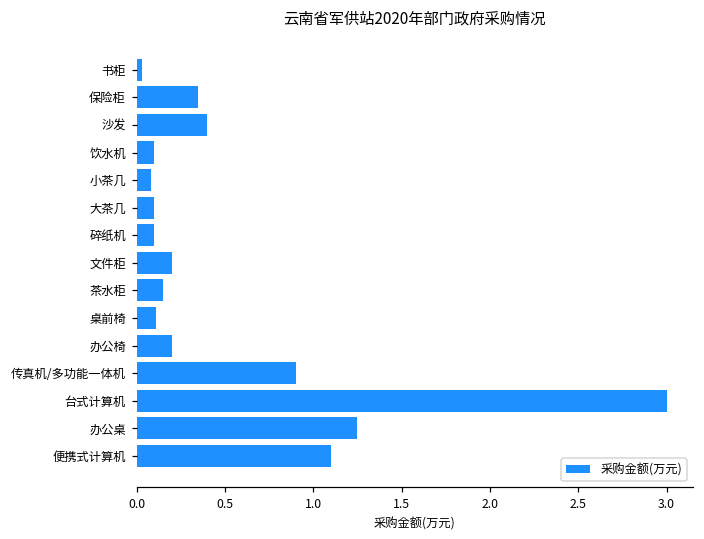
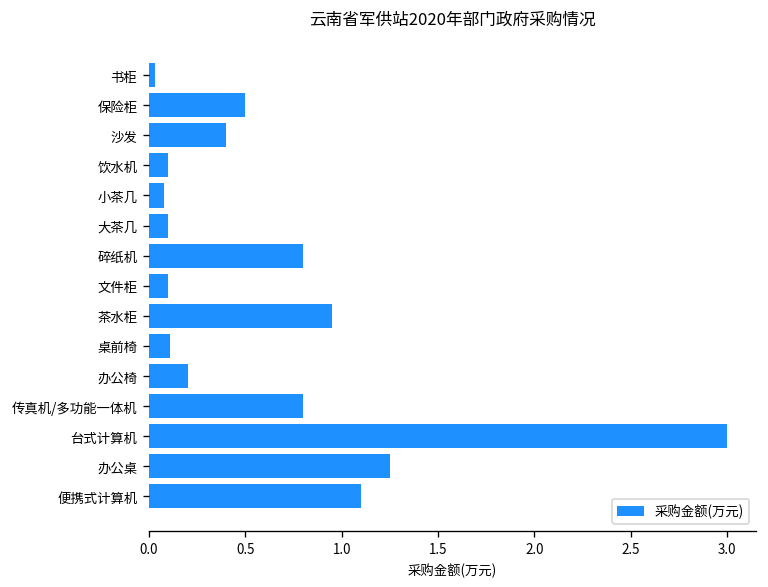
  {
    "书柜": 0.03,
-   "保险柜": 0.35,
+   "保险柜": 0.50,
    "沙发": 0.40,
    "饮水机": 0.10,
    "小茶几": 0.08,
    "大茶几": 0.10,
-   "碎纸机": 0.1,
-   "文件柜": 0.2,
-   "茶水柜": 0.15,
+   "碎纸机": 0.8,
+   "文件柜": 0.1,
+   "茶水柜": 0.95,
    "桌前椅": 0.11,
    "办公椅": 0.20,
-   "传真机/多功能一体机": 0.9,
+   "传真机/多功能一体机": 0.8,
    "台式计算机": 3.00,
    "办公桌": 1.25,
    "便携式计算机": 1.10
  }
